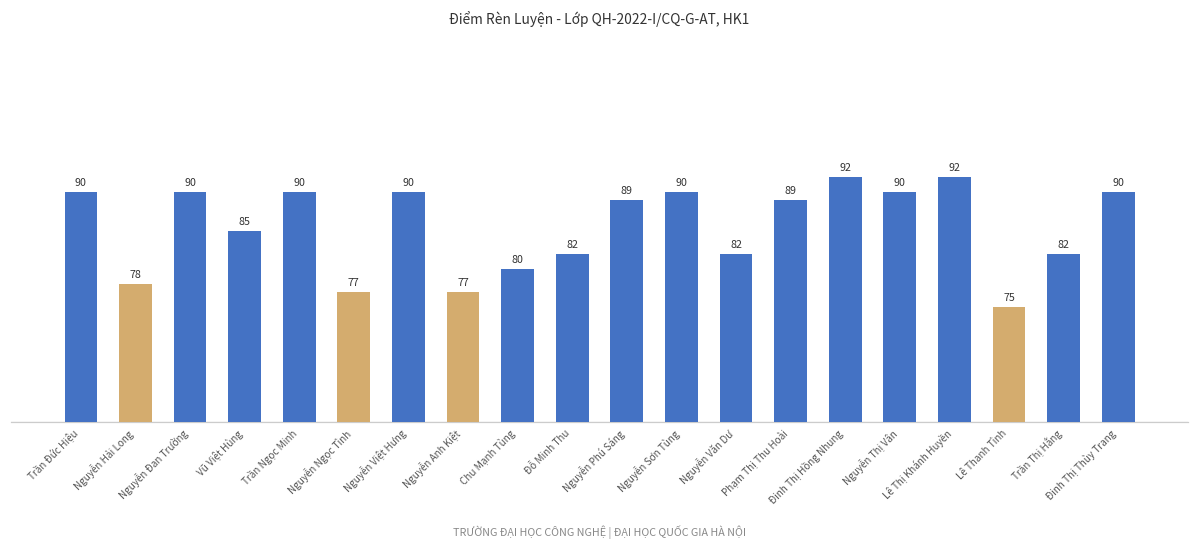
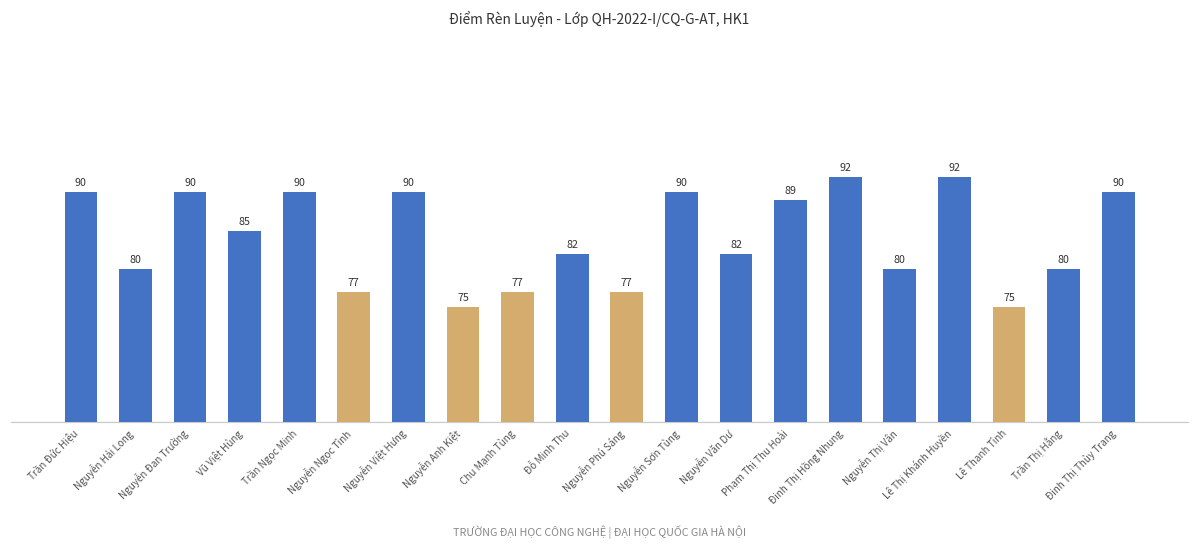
  {
    "Trần Đức Hiệu": 90,
-   "Nguyễn Hải Long": 78,
+   "Nguyễn Hải Long": 80,
    "Nguyễn Đan Trường": 90,
    "Vũ Việt Hùng": 85,
    "Trần Ngọc Minh": 90,
    "Nguyễn Ngọc Tình": 77,
    "Nguyễn Việt Hưng": 90,
-   "Nguyễn Anh Kiệt": 77,
-   "Chu Mạnh Tùng": 80,
+   "Nguyễn Anh Kiệt": 75,
+   "Chu Mạnh Tùng": 77,
    "Đỗ Minh Thu": 82,
-   "Nguyễn Phú Sáng": 89,
+   "Nguyễn Phú Sáng": 77,
    "Nguyễn Sơn Tùng": 90,
    "Nguyễn Văn Dư": 82,
    "Phạm Thị Thu Hoài": 89,
    "Đinh Thị Hồng Nhung": 92,
-   "Nguyễn Thị Vân": 90,
+   "Nguyễn Thị Vân": 80,
    "Lê Thị Khánh Huyền": 92,
    "Lê Thanh Tình": 75,
-   "Trần Thị Hằng": 82,
+   "Trần Thị Hằng": 80,
    "Đinh Thị Thùy Trang": 90
  }
